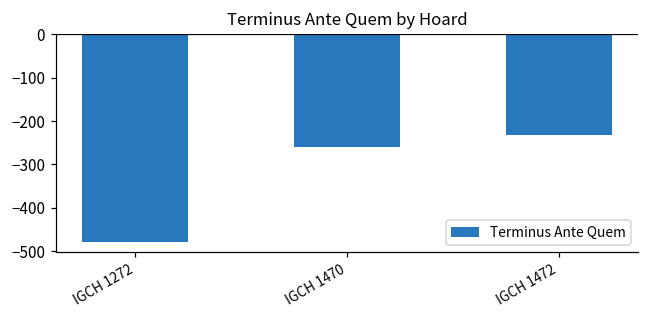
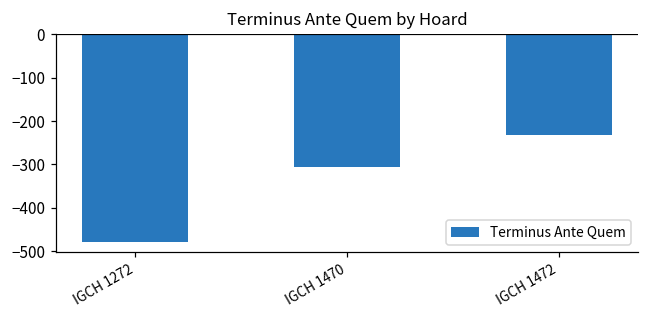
  {
    "IGCH 1272": -480,
-   "IGCH 1470": -260,
+   "IGCH 1470": -310,
    "IGCH 1472": -230
  }
